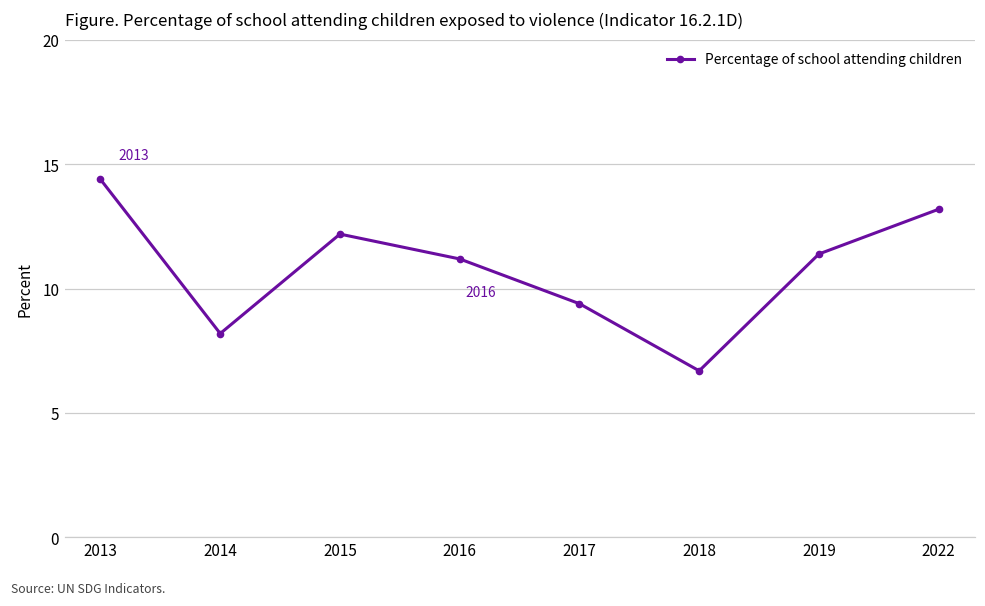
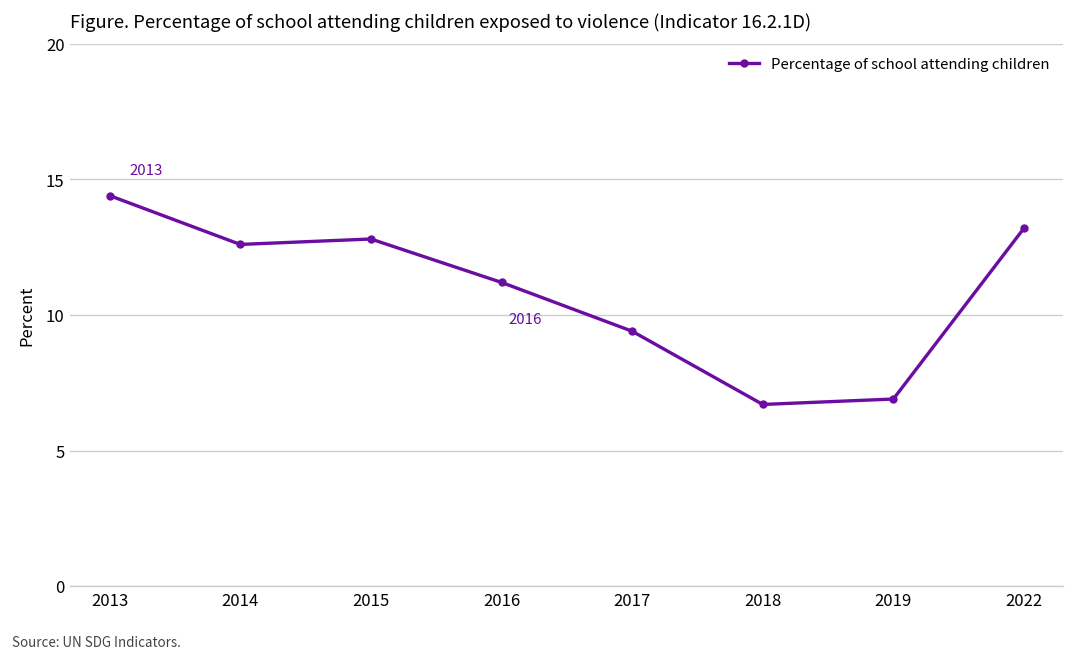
  {
-   "2014": 8.2,
-   "2015": 12.2,
+   "2014": 12.6,
+   "2015": 12.8,
    "2017": 9.4,
    "2018": 6.7,
-   "2019": 11.4,
+   "2019": 6.9,
    "2022": 13.2
  }
